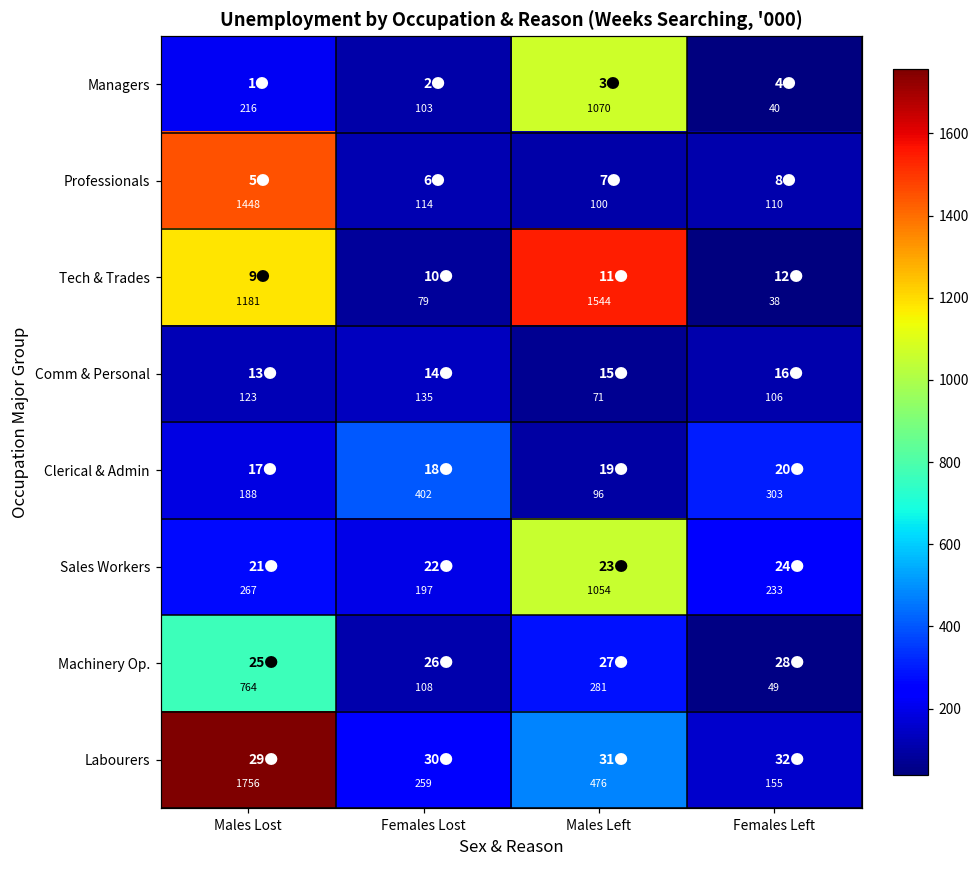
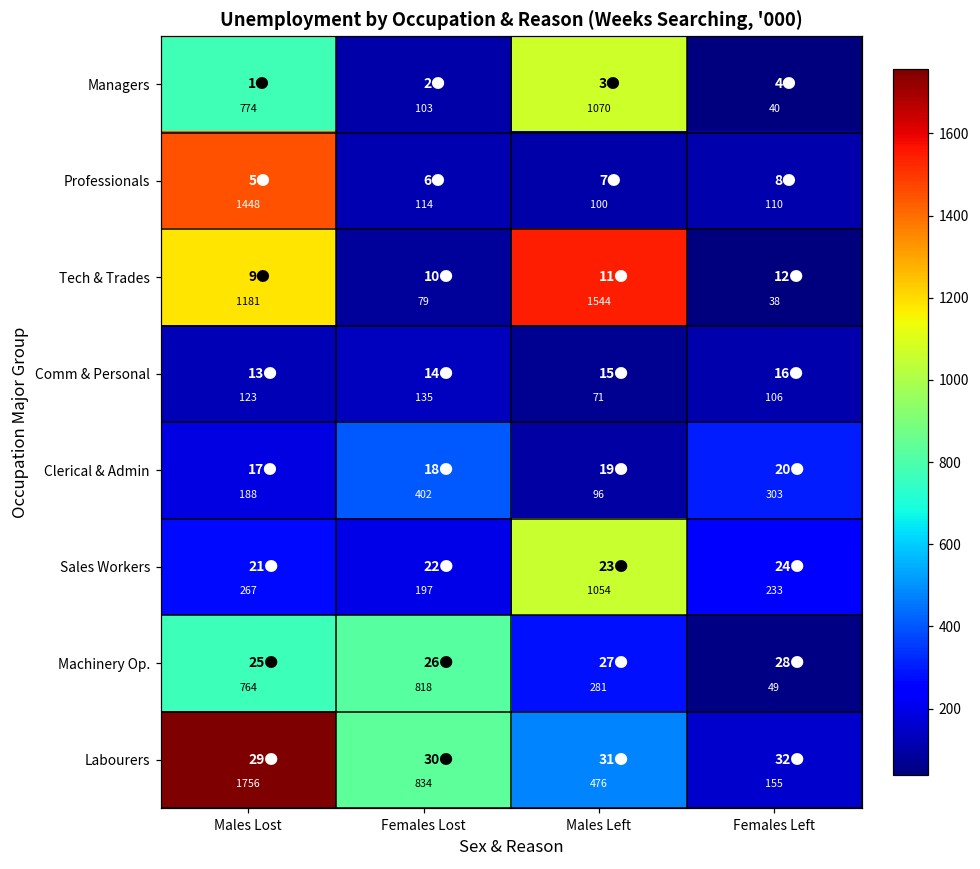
  {
    "Managers": {
-     "Males Lost": 216
+     "Males Lost": 774
    },
    "Machinery Op.": {
-     "Females Lost": 108
+     "Females Lost": 818
    },
    "Labourers": {
-     "Females Lost": 259
+     "Females Lost": 834
    }
  }
